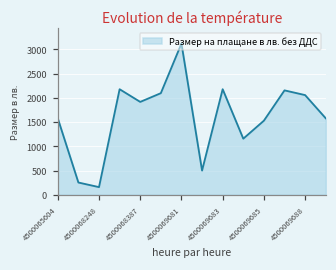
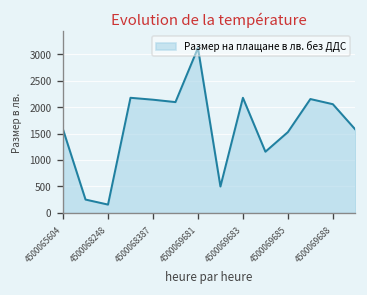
  {
    "4500065604": 1600,
    "4500068248": 200,
-   "4500068387": 1900,
+   "4500068387": 2100,
    "4500069683": 2200,
    "4500069685": 1500,
    "4500069688": 2100
  }
